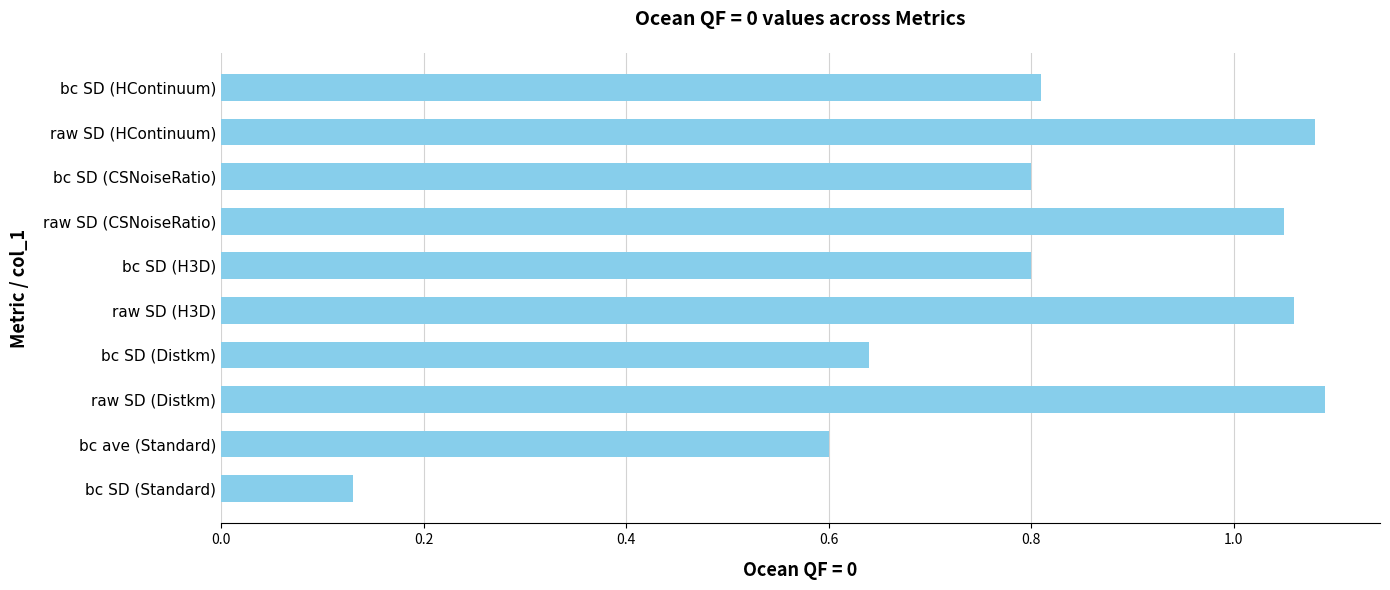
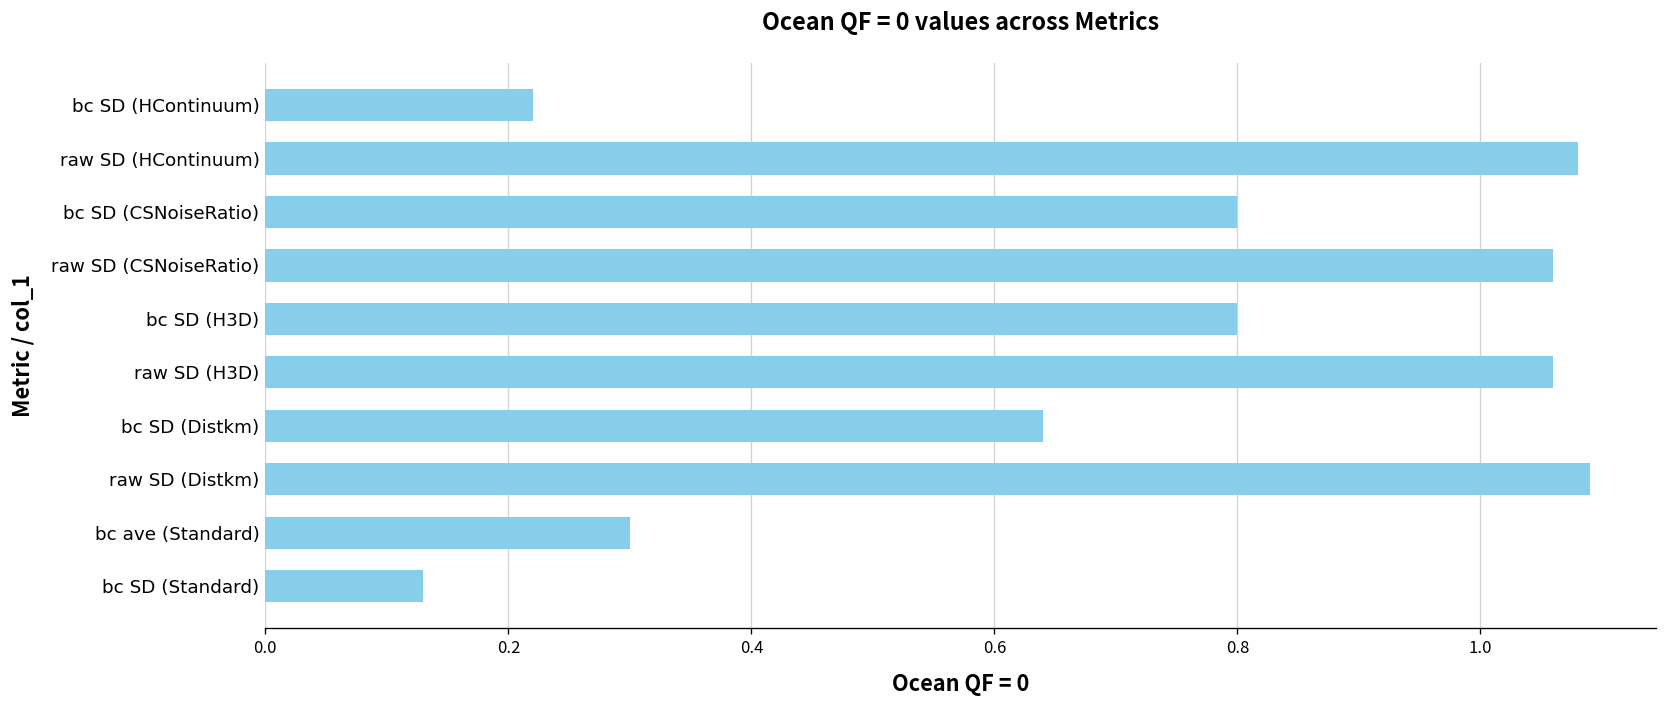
  {
-   "bc SD (HContinuum)": 0.81,
+   "bc SD (HContinuum)": 0.22,
    "raw SD (HContinuum)": 1.08,
    "bc SD (CSNoiseRatio)": 0.80,
-   "raw SD (CSNoiseRatio)": 1.05,
+   "raw SD (CSNoiseRatio)": 1.06,
    "bc SD (H3D)": 0.80,
    "raw SD (H3D)": 1.06,
    "bc SD (Distkm)": 0.64,
    "raw SD (Distkm)": 1.09,
-   "bc ave (Standard)": 0.6,
+   "bc ave (Standard)": 0.3,
    "bc SD (Standard)": 0.13
  }
